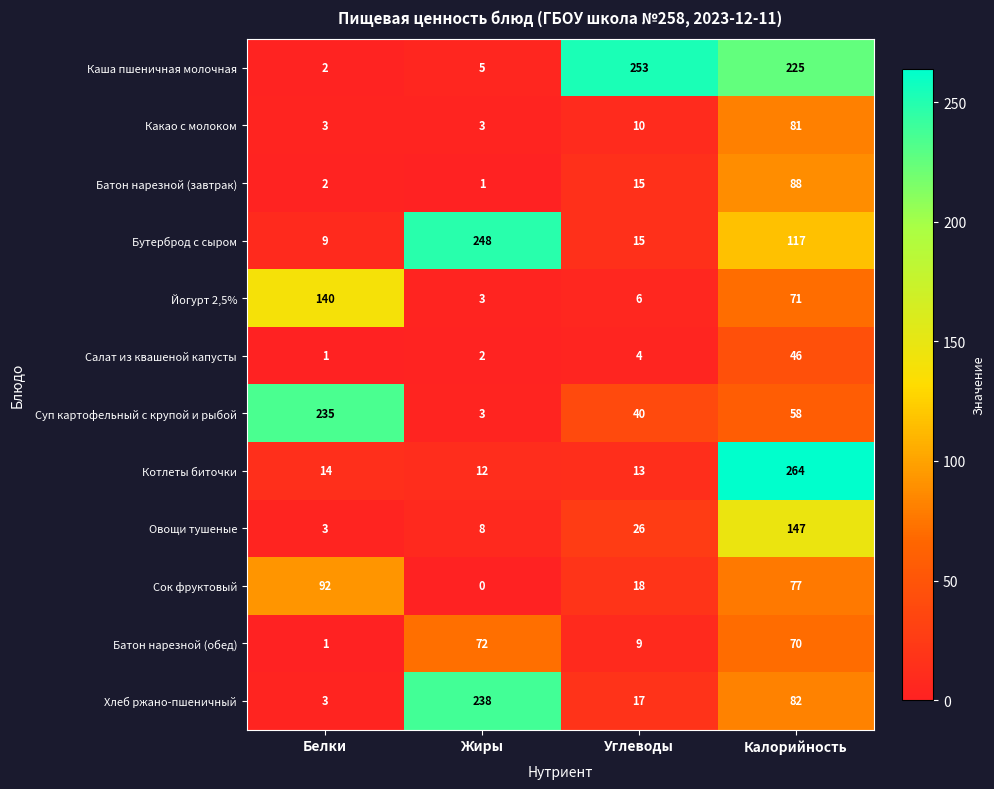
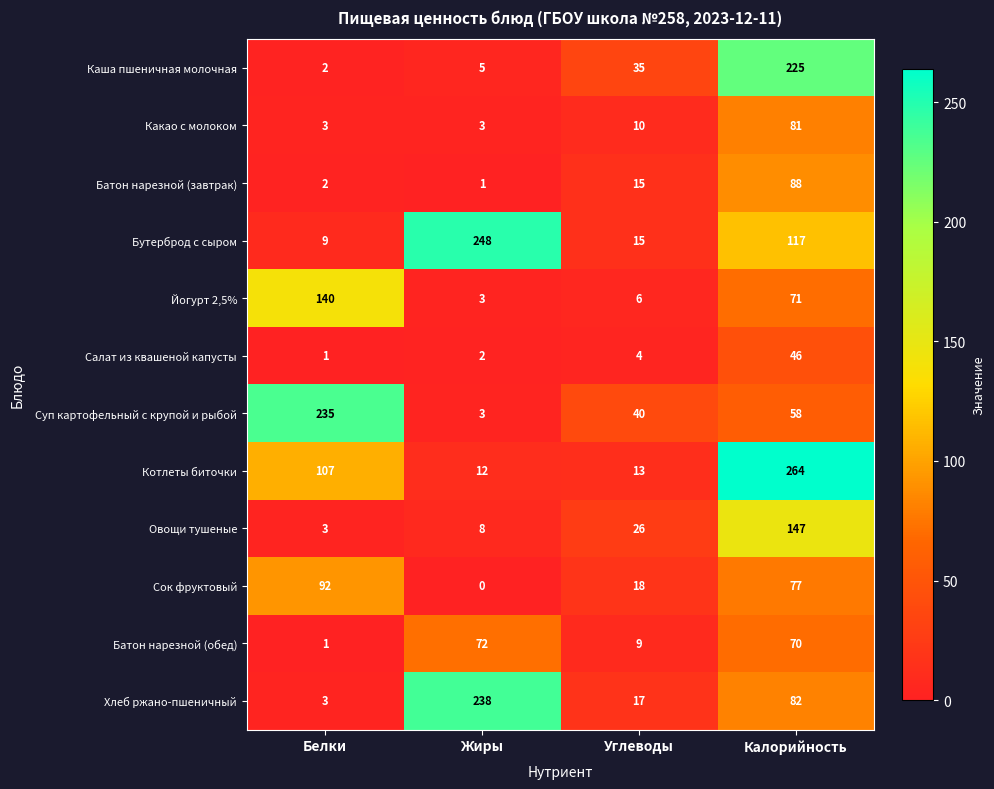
  {
    "Каша пшеничная молочная": {
      "Белки": 2,
      "Жиры": 5,
-     "Углеводы": 253,
+     "Углеводы": 35,
      "Калорийность": 225
    },
    "Какао с молоком": {
      "Белки": 3,
      "Жиры": 3,
      "Углеводы": 10,
      "Калорийность": 81
    },
    "Батон нарезной (завтрак)": {
      "Белки": 2,
      "Жиры": 1,
      "Углеводы": 15,
      "Калорийность": 88
    },
    "Бутерброд с сыром": {
      "Белки": 9,
      "Жиры": 248,
      "Углеводы": 15,
      "Калорийность": 117
    },
    "Йогурт 2,5%": {
      "Белки": 140,
      "Жиры": 3,
      "Углеводы": 6,
      "Калорийность": 71
    },
    "Салат из квашеной капусты": {
      "Белки": 1,
      "Жиры": 2,
      "Углеводы": 4,
      "Калорийность": 46
    },
    "Суп картофельный с крупой и рыбой": {
      "Белки": 235,
      "Жиры": 3,
      "Углеводы": 40,
      "Калорийность": 58
    },
    "Котлеты биточки": {
-     "Белки": 14,
+     "Белки": 107,
      "Жиры": 12,
      "Углеводы": 13,
      "Калорийность": 264
    },
    "Овощи тушеные": {
      "Белки": 3,
      "Жиры": 8,
      "Углеводы": 26,
      "Калорийность": 147
    },
    "Сок фруктовый": {
      "Белки": 92,
      "Жиры": 0,
      "Углеводы": 18,
      "Калорийность": 77
    },
    "Батон нарезной (обед)": {
      "Белки": 1,
      "Жиры": 72,
      "Углеводы": 9,
      "Калорийность": 70
    },
    "Хлеб ржано-пшеничный": {
      "Белки": 3,
      "Жиры": 238,
      "Углеводы": 17,
      "Калорийность": 82
    }
  }
